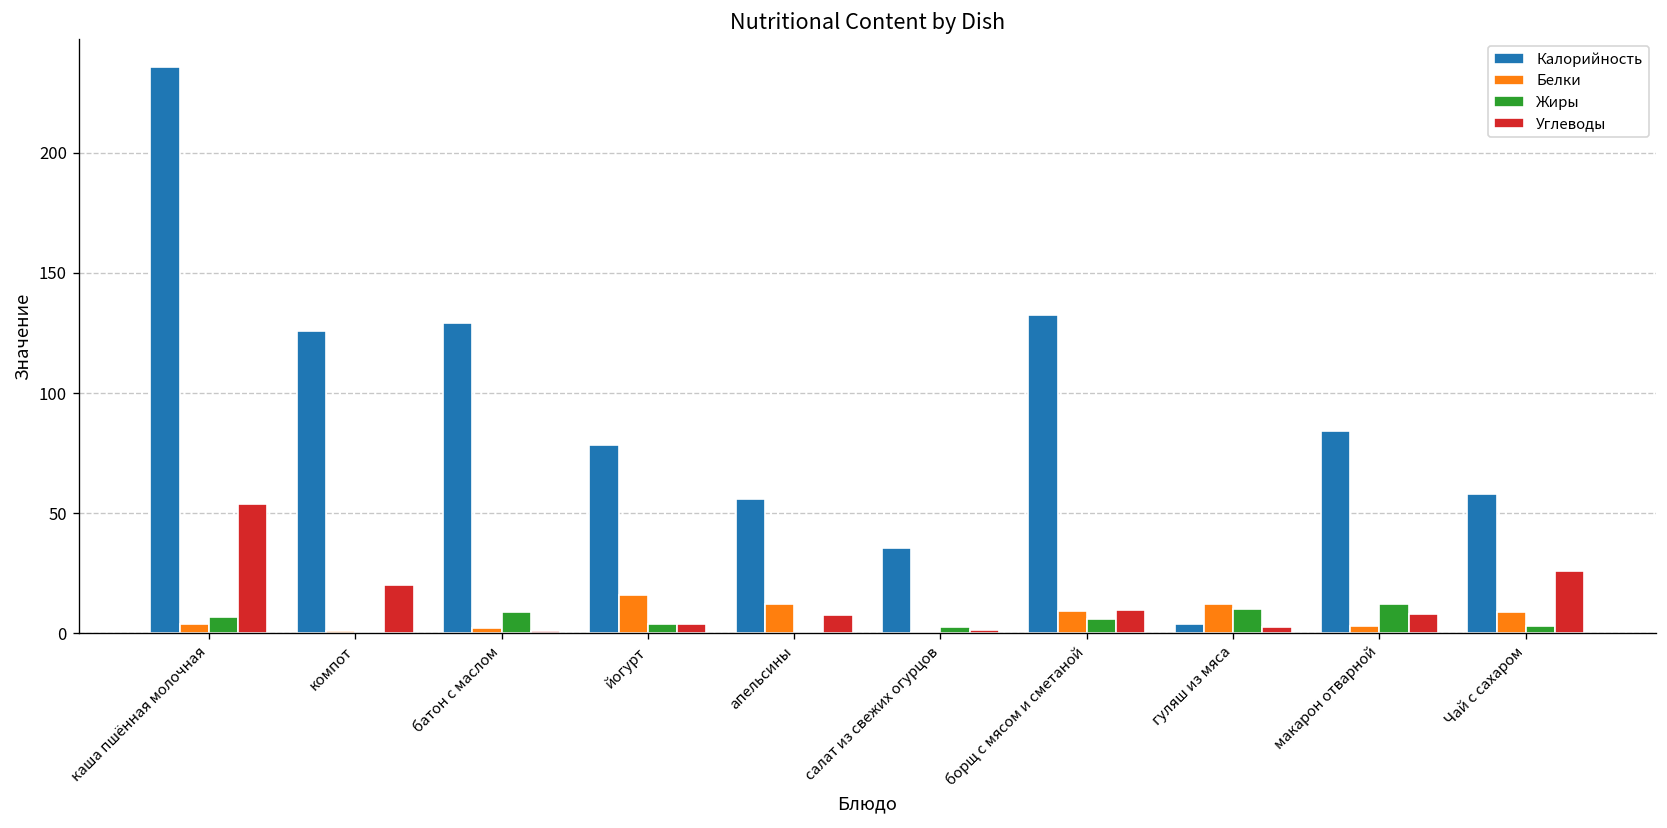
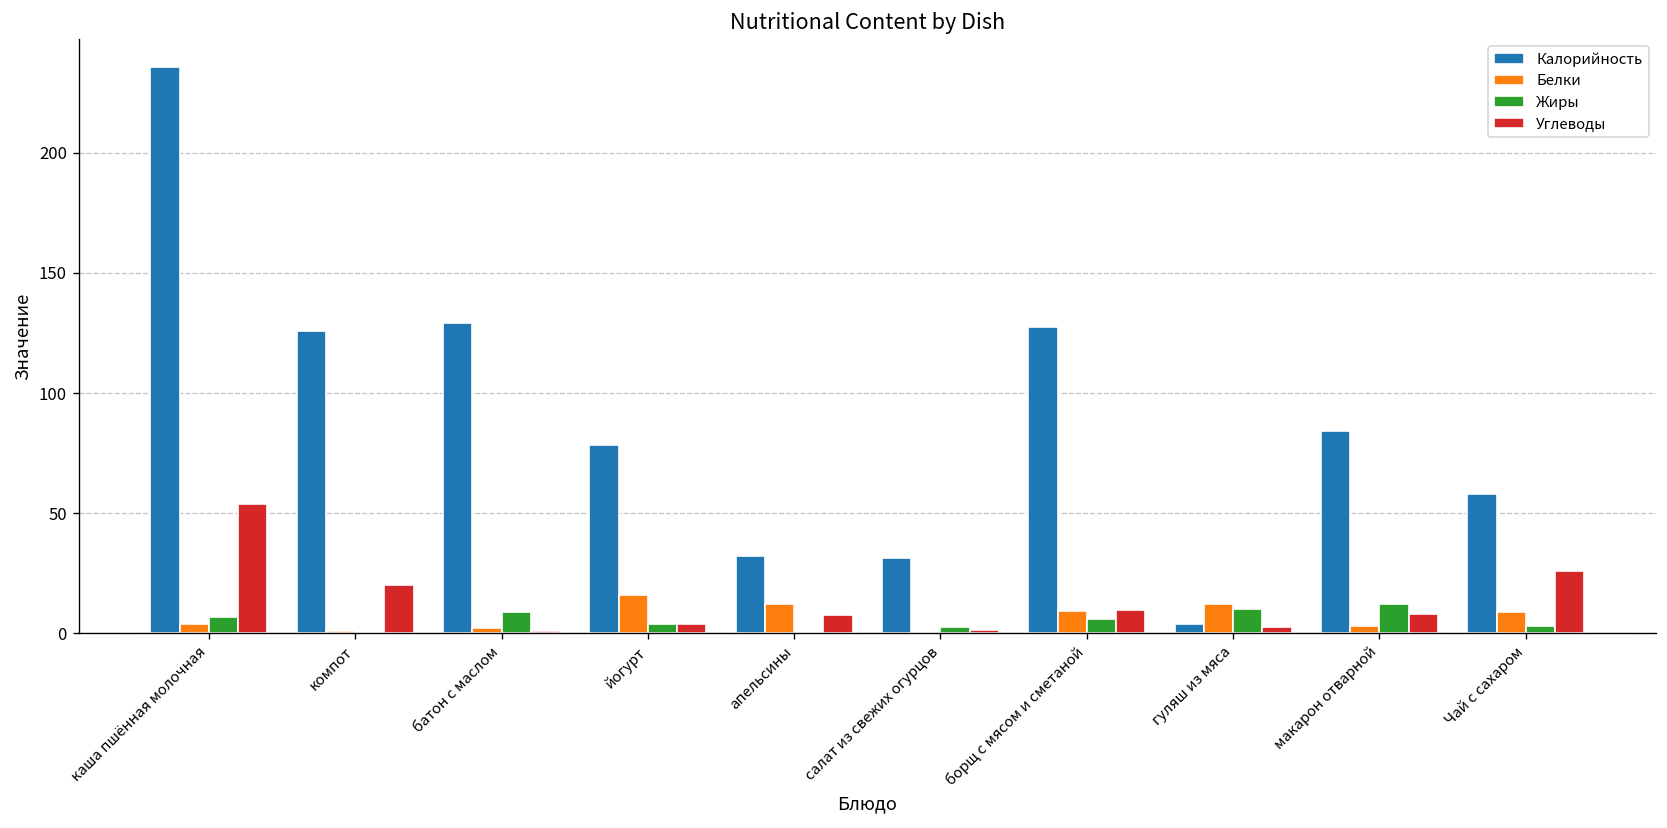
  {
    "Калорийность": {
      "каша пшённая молочная": 236,
      "компот": 126,
      "батон с маслом": 129,
      "йогурт": 79,
-     "апельсины": 56,
-     "салат из свежих огурцов": 35,
-     "борщ с мясом и сметаной": 132,
+     "апельсины": 32,
+     "салат из свежих огурцов": 31,
+     "борщ с мясом и сметаной": 127,
      "гуляш из мяса": 4,
      "макарон отварной": 84,
      "Чай с сахаром": 58
    },
    "Белки": {
      "каша пшённая молочная": 4,
      "батон с маслом": 2,
      "йогурт": 16,
      "апельсины": 12,
      "борщ с мясом и сметаной": 9,
      "гуляш из мяса": 12,
      "макарон отварной": 3,
      "Чай с сахаром": 9
    },
    "Жиры": {
      "каша пшённая молочная": 7,
      "батон с маслом": 9,
      "йогурт": 4,
      "апельсины": 0,
      "салат из свежих огурцов": 3,
      "борщ с мясом и сметаной": 6,
      "гуляш из мяса": 10,
      "макарон отварной": 12,
      "Чай с сахаром": 3
    },
    "Углеводы": {
      "каша пшённая молочная": 54,
      "компот": 20,
      "йогурт": 4,
      "апельсины": 8,
      "салат из свежих огурцов": 2,
      "борщ с мясом и сметаной": 10,
      "гуляш из мяса": 2,
      "макарон отварной": 8,
      "Чай с сахаром": 26
    }
  }
